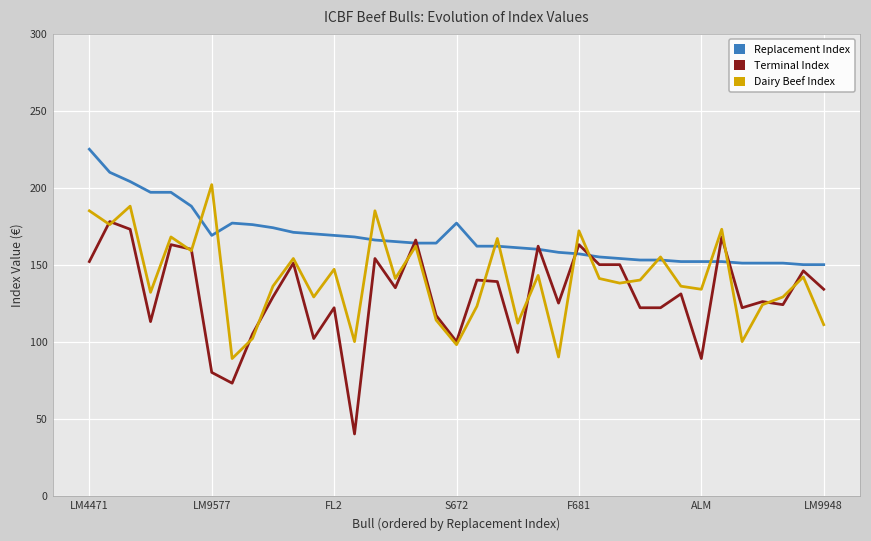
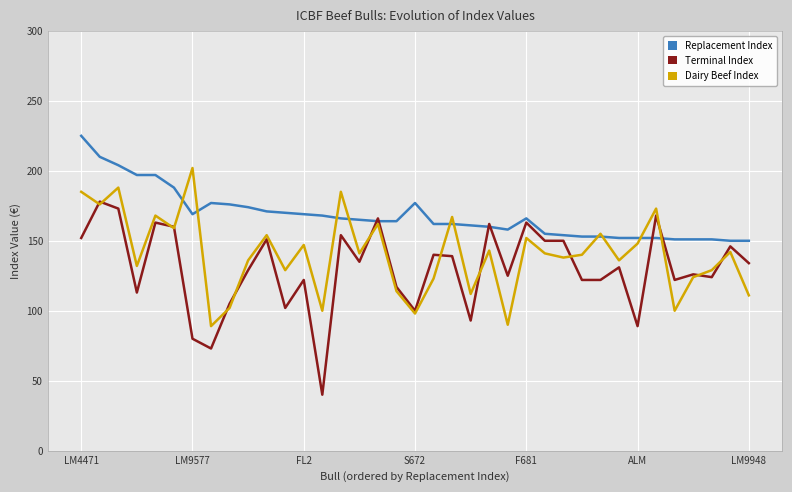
  {
    "Replacement Index": {
      "LM4471": 225,
      "LM9577": 169,
      "FL2": 169,
      "S672": 177,
-     "F681": 157,
+     "F681": 166,
      "ALM": 152,
      "LM9948": 150
    },
    "Terminal Index": {
      "LM4471": 152,
      "LM9577": 80,
      "FL2": 122,
      "S672": 100,
      "F681": 163,
      "ALM": 89,
      "LM9948": 134
    },
    "Dairy Beef Index": {
      "LM4471": 185,
      "LM9577": 202,
      "FL2": 147,
      "S672": 98,
-     "F681": 172,
-     "ALM": 134,
+     "F681": 152,
+     "ALM": 148,
      "LM9948": 111
    }
  }
